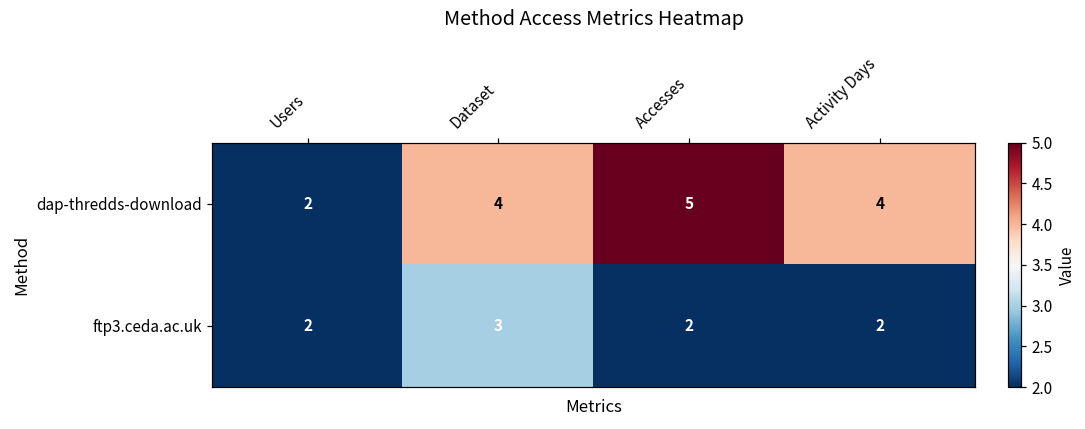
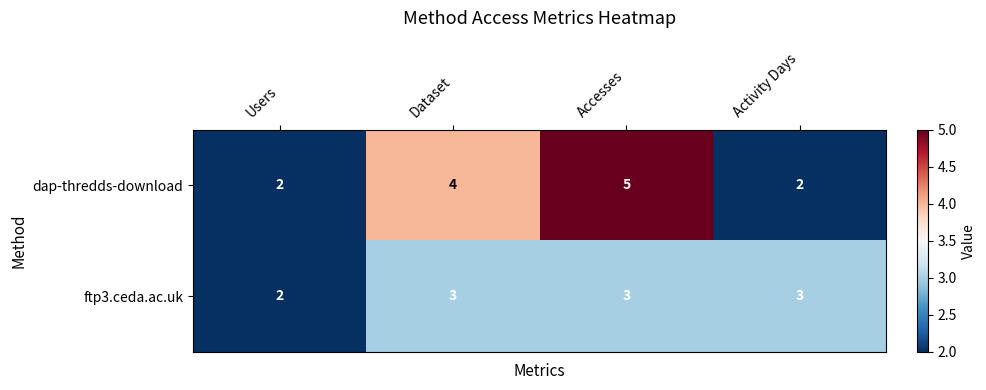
  {
    "dap-thredds-download": {
      "Users": 2,
      "Dataset": 4,
      "Accesses": 5,
-     "Activity Days": 4
+     "Activity Days": 2
    },
    "ftp3.ceda.ac.uk": {
      "Users": 2,
      "Dataset": 3,
-     "Accesses": 2,
-     "Activity Days": 2
+     "Accesses": 3,
+     "Activity Days": 3
    }
  }
